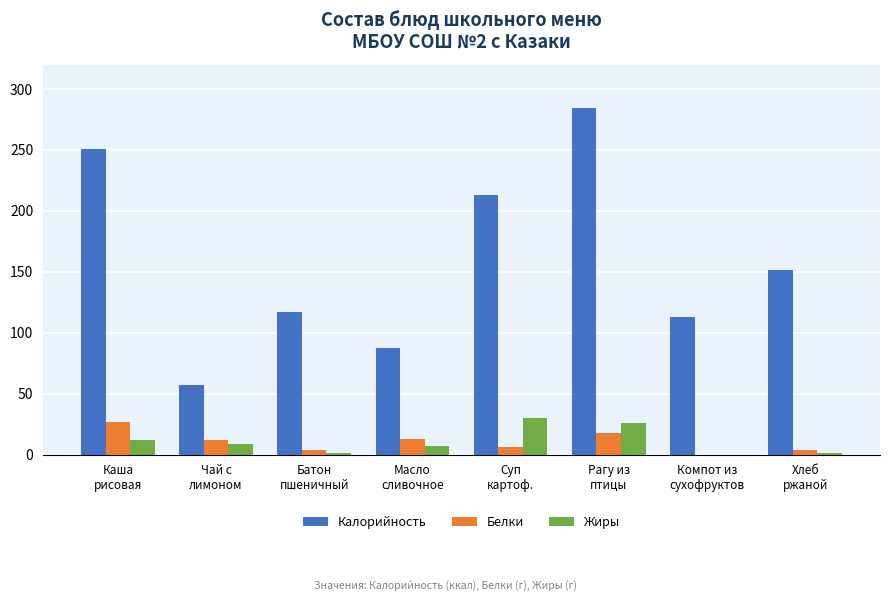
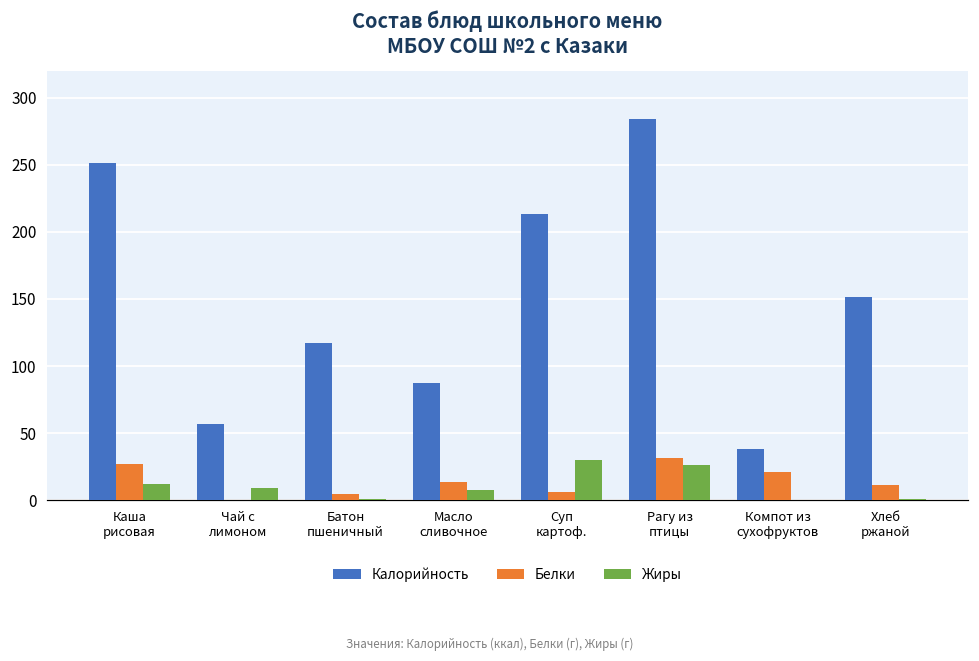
  {
    "Калорийность": {
      "Каша рисовая": 251,
      "Чай с лимоном": 57,
      "Батон пшеничный": 117,
      "Масло сливочное": 87,
      "Суп картоф.": 213,
      "Рагу из птицы": 284,
-     "Компот из сухофруктов": 113,
+     "Компот из сухофруктов": 38,
      "Хлеб ржаной": 151
    },
    "Белки": {
      "Каша рисовая": 27,
-     "Чай с лимоном": 12,
+     "Чай с лимоном": 0,
      "Батон пшеничный": 4,
      "Масло сливочное": 13,
      "Суп картоф.": 6,
-     "Рагу из птицы": 18,
-     "Компот из сухофруктов": 0,
-     "Хлеб ржаной": 4
+     "Рагу из птицы": 31,
+     "Компот из сухофруктов": 21,
+     "Хлеб ржаной": 11
    },
    "Жиры": {
      "Каша рисовая": 12,
      "Чай с лимоном": 9,
      "Масло сливочное": 7,
      "Суп картоф.": 30,
      "Рагу из птицы": 26,
      "Компот из сухофруктов": 0
    }
  }
